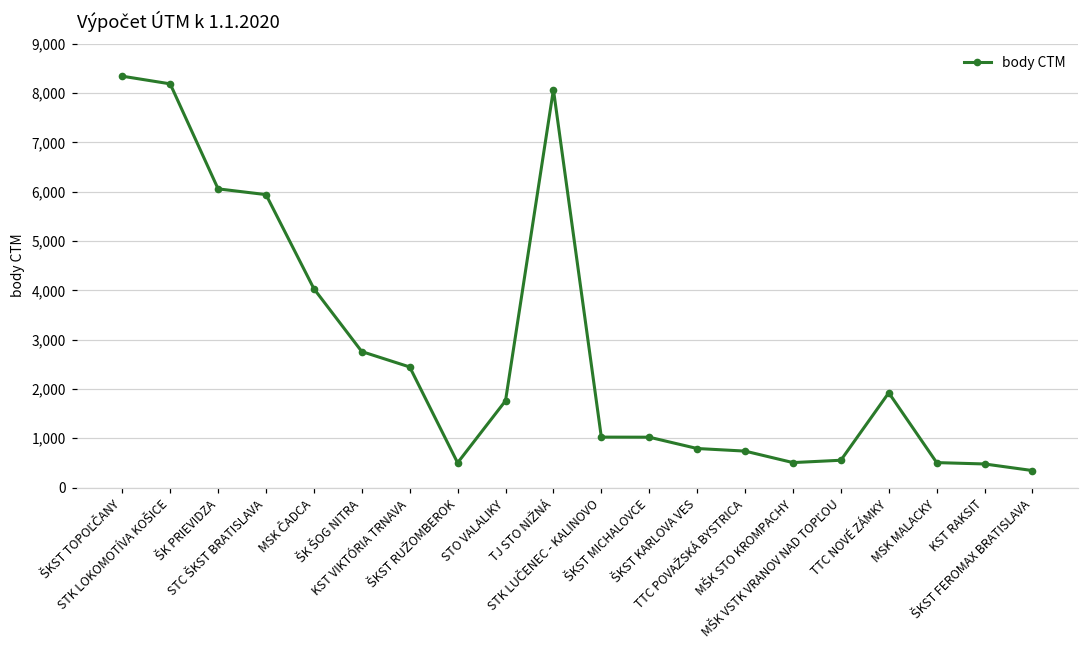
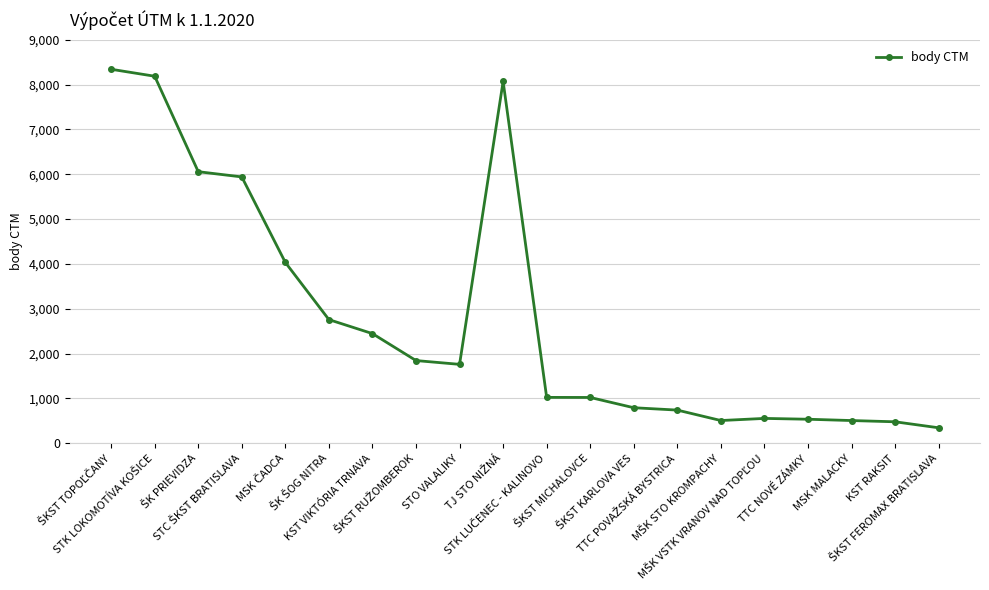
  {
    "ŠKST TOPOĽČANY": "8,300",
    "STK LOKOMOTÍVA KOŠICE": "8,200",
    "ŠK PRIEVIDZA": "6,100",
    "STC ŠKST BRATISLAVA": "5,900",
    "MSK ČADCA": "4,000",
    "ŠK ŠOG NITRA": "2,800",
    "KST VIKTÓRIA TRNAVA": "2,400",
-   "ŠKST RUŽOMBEROK": "500",
+   "ŠKST RUŽOMBEROK": "1,800",
    "STO VALALIKY": "1,800",
    "TJ STO NIŽNÁ": "8,100",
    "STK LUČENEC - KALINOVO": "1,000",
    "ŠKST MICHALOVCE": "1,000",
    "ŠKST KARLOVA VES": "800",
    "TTC POVAŽSKÁ BYSTRICA": "700",
    "MŠK STO KROMPACHY": "500",
    "MŠK VSTK VRANOV NAD TOPĽOU": "600",
-   "TTC NOVÉ ZÁMKY": "1,900",
+   "TTC NOVÉ ZÁMKY": "500",
    "MSK MALACKY": "500",
    "KST RAKSIT": "500",
    "ŠKST FEROMAX BRATISLAVA": "300"
  }
